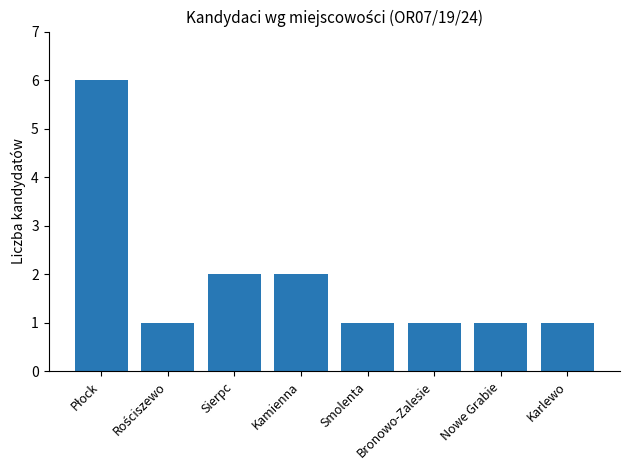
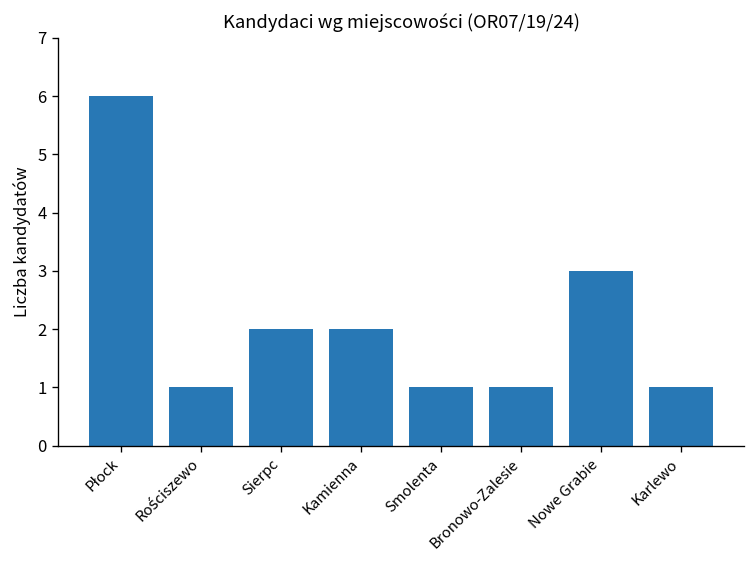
  {
    "Płock": 6,
    "Rościszewo": 1,
    "Sierpc": 2,
    "Kamienna": 2,
    "Smolenta": 1,
    "Bronowo-Zalesie": 1,
-   "Nowe Grabie": 1,
+   "Nowe Grabie": 3,
    "Karlewo": 1
  }
